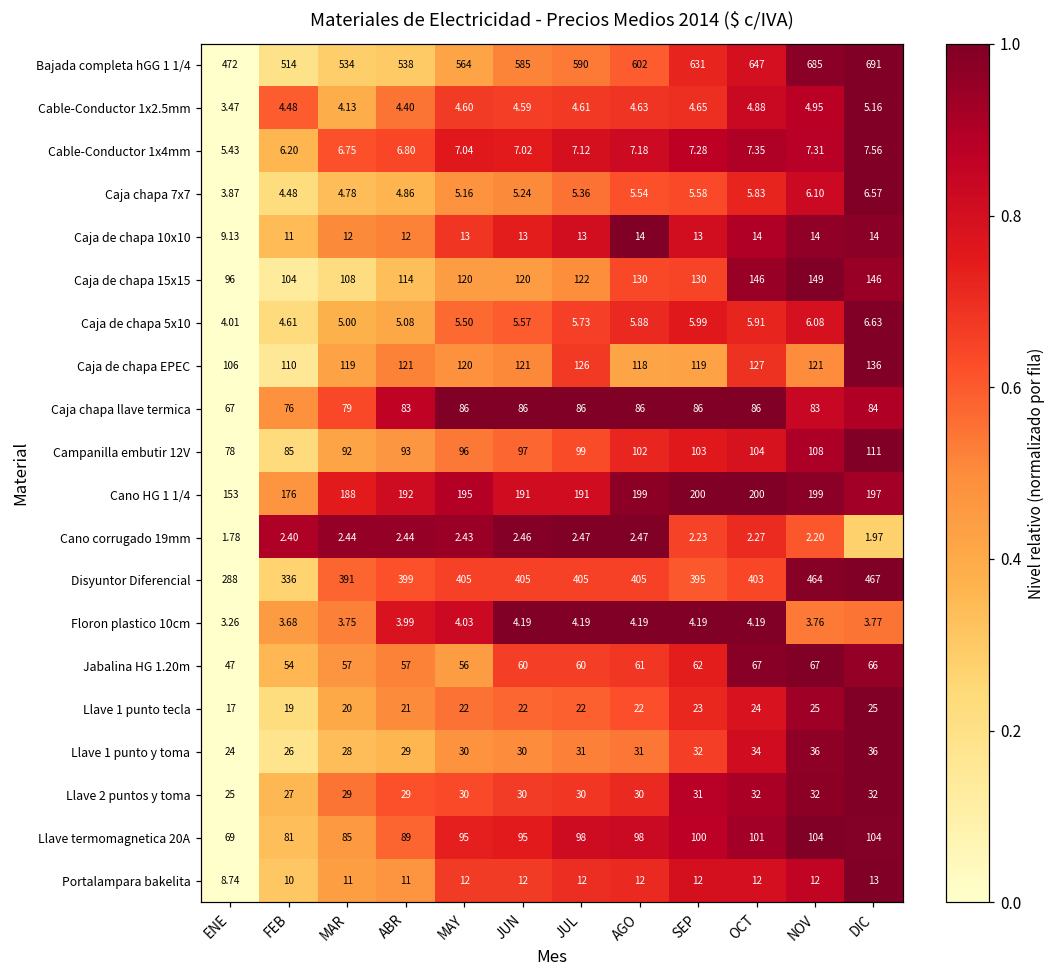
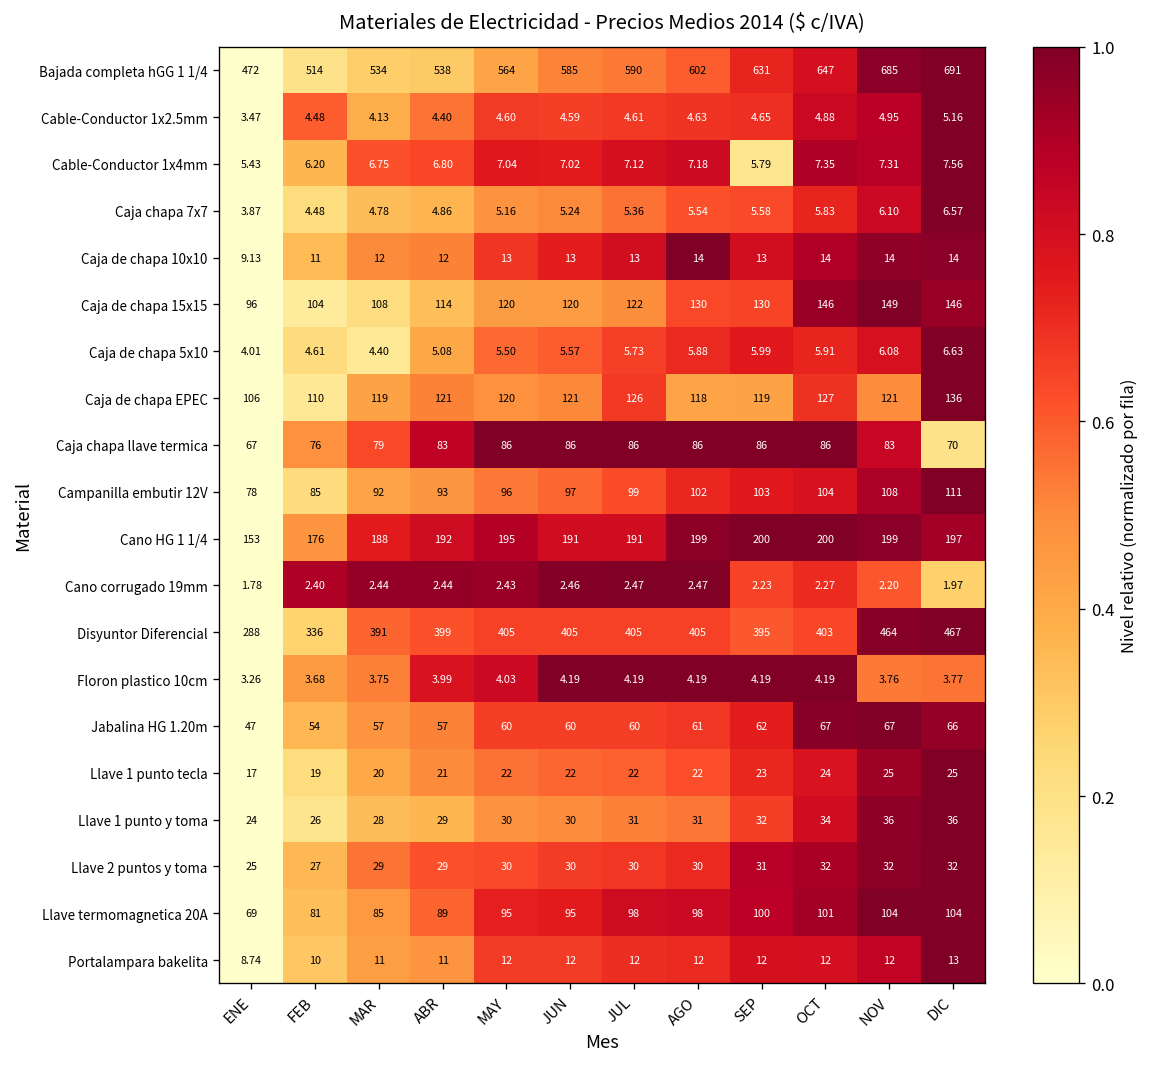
  {
    "Cable-Conductor 1x4mm": {
      "ENE": 5.43,
      "FEB": 6.20,
      "MAR": 6.75,
      "ABR": 6.80,
      "MAY": 7.04,
      "JUN": 7.02,
      "JUL": 7.12,
      "AGO": 7.18,
-     "SEP": 7.28,
+     "SEP": 5.79,
      "OCT": 7.35,
      "NOV": 7.31,
      "DIC": 7.56
    },
    "Caja de chapa 5x10": {
      "ENE": 4.01,
      "FEB": 4.61,
-     "MAR": 5.00,
+     "MAR": 4.40,
      "ABR": 5.08,
      "MAY": 5.50,
      "JUN": 5.57,
      "JUL": 5.73,
      "AGO": 5.88,
      "SEP": 5.99,
      "OCT": 5.91,
      "NOV": 6.08,
      "DIC": 6.63
    },
    "Caja chapa llave termica": {
      "ENE": 67,
      "FEB": 76,
      "MAR": 79,
      "ABR": 83,
      "MAY": 86,
      "JUN": 86,
      "JUL": 86,
      "AGO": 86,
      "SEP": 86,
      "OCT": 86,
      "NOV": 83,
-     "DIC": 84
+     "DIC": 70
    },
    "Jabalina HG 1.20m": {
      "ENE": 47,
      "FEB": 54,
      "MAR": 57,
      "ABR": 57,
-     "MAY": 56,
+     "MAY": 60,
      "JUN": 60,
      "JUL": 60,
      "AGO": 61,
      "SEP": 62,
      "OCT": 67,
      "NOV": 67,
      "DIC": 66
    }
  }
